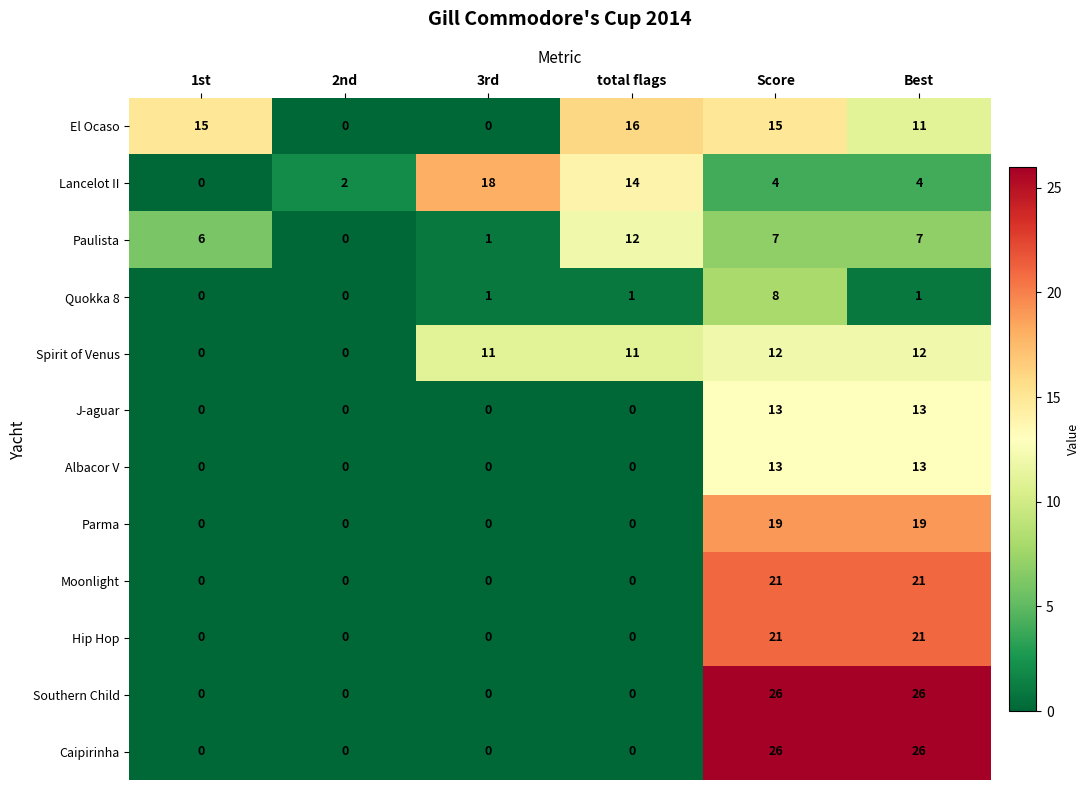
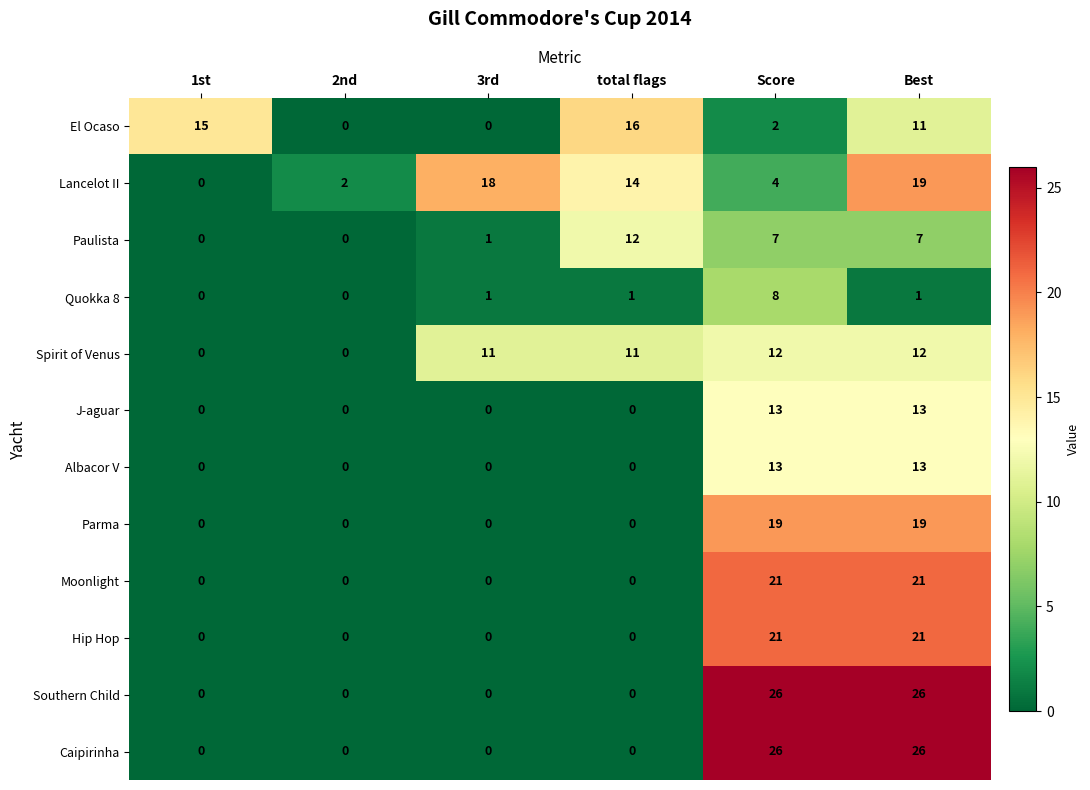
  {
    "El Ocaso": {
      "1st": 15,
      "2nd": 0,
      "3rd": 0,
      "total flags": 16,
-     "Score": 15,
+     "Score": 2,
      "Best": 11
    },
    "Lancelot II": {
      "1st": 0,
      "2nd": 2,
      "3rd": 18,
      "total flags": 14,
      "Score": 4,
-     "Best": 4
+     "Best": 19
    },
    "Paulista": {
-     "1st": 6,
+     "1st": 0,
      "2nd": 0,
      "3rd": 1,
      "total flags": 12,
      "Score": 7,
      "Best": 7
    },
    "Quokka 8": {
      "1st": 0,
      "2nd": 0,
      "3rd": 1,
      "total flags": 1,
      "Score": 8,
      "Best": 1
    },
    "Spirit of Venus": {
      "1st": 0,
      "2nd": 0,
      "3rd": 11,
      "total flags": 11,
      "Score": 12,
      "Best": 12
    },
    "J-aguar": {
      "1st": 0,
      "2nd": 0,
      "3rd": 0,
      "total flags": 0,
      "Score": 13,
      "Best": 13
    },
    "Albacor V": {
      "1st": 0,
      "2nd": 0,
      "3rd": 0,
      "total flags": 0,
      "Score": 13,
      "Best": 13
    },
    "Parma": {
      "1st": 0,
      "2nd": 0,
      "3rd": 0,
      "total flags": 0,
      "Score": 19,
      "Best": 19
    },
    "Moonlight": {
      "1st": 0,
      "2nd": 0,
      "3rd": 0,
      "total flags": 0,
      "Score": 21,
      "Best": 21
    },
    "Hip Hop": {
      "1st": 0,
      "2nd": 0,
      "3rd": 0,
      "total flags": 0,
      "Score": 21,
      "Best": 21
    },
    "Southern Child": {
      "1st": 0,
      "2nd": 0,
      "3rd": 0,
      "total flags": 0,
      "Score": 26,
      "Best": 26
    },
    "Caipirinha": {
      "1st": 0,
      "2nd": 0,
      "3rd": 0,
      "total flags": 0,
      "Score": 26,
      "Best": 26
    }
  }
